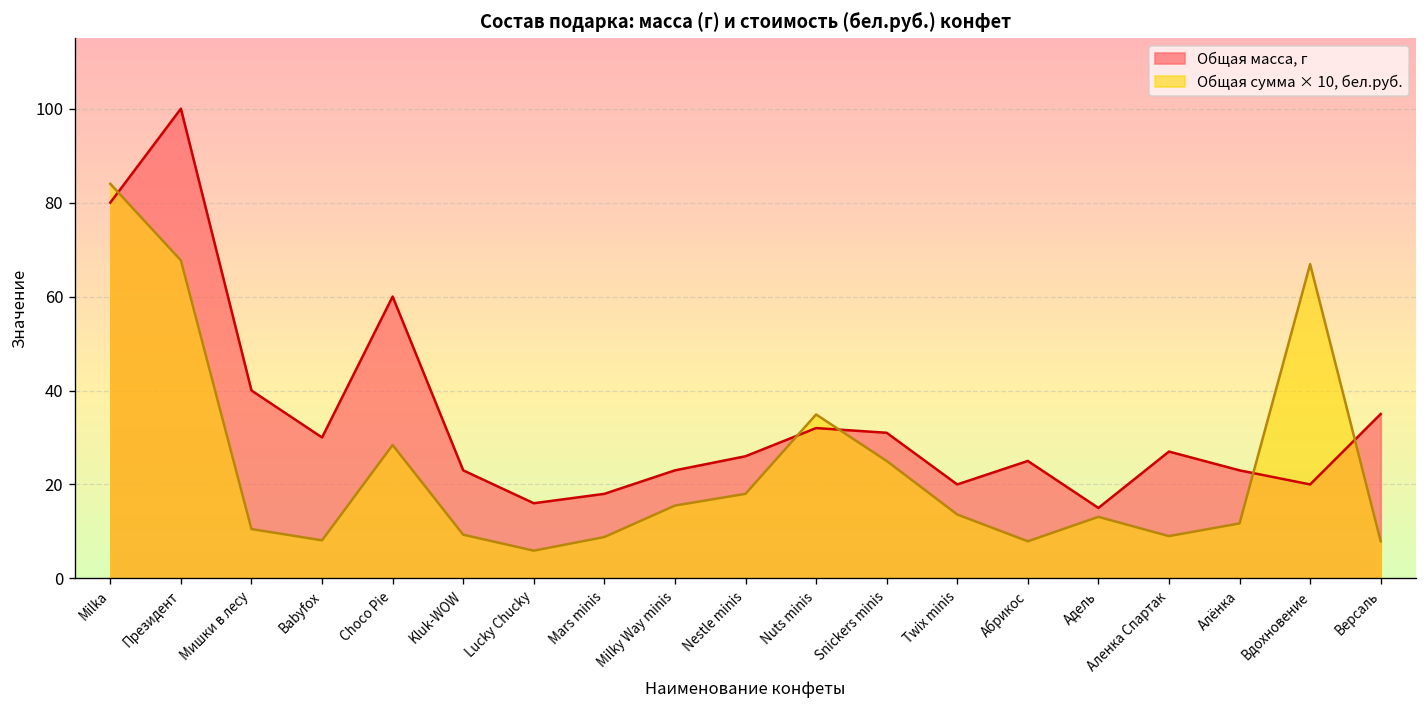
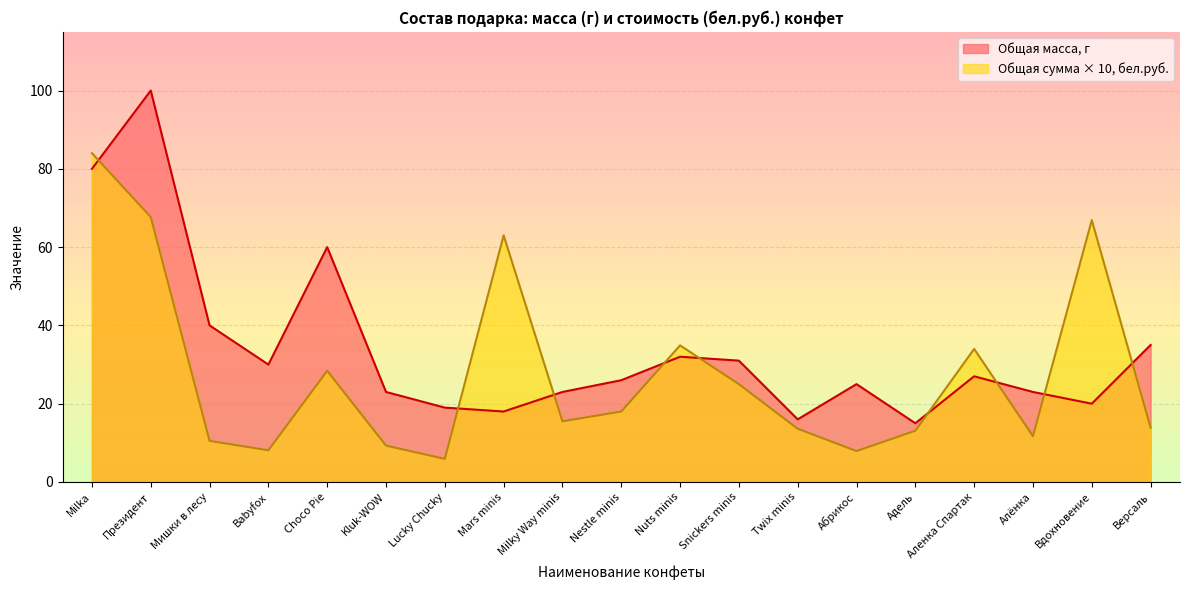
  {
    "Общая масса, г": {
      "Milka": 80,
      "Президент": 100,
      "Мишки в лесу": 40,
      "Babyfox": 30,
      "Choco Pie": 60,
      "Kluk-WOW": 23,
-     "Lucky Chucky": 16,
+     "Lucky Chucky": 19,
      "Mars minis": 18,
      "Milky Way minis": 23,
      "Nestle minis": 26,
      "Nuts minis": 32,
      "Snickers minis": 31,
-     "Twix minis": 20,
+     "Twix minis": 16,
      "Абрикос": 25,
      "Адель": 15,
      "Аленка Спартак": 27,
      "Алёнка": 23,
      "Вдохновение": 20,
      "Версаль": 35
    },
    "Общая сумма × 10, бел.руб.": {
      "Milka": 84,
      "Президент": 68,
      "Мишки в лесу": 11,
      "Babyfox": 8,
      "Choco Pie": 28,
      "Kluk-WOW": 9,
      "Lucky Chucky": 6,
-     "Mars minis": 9,
+     "Mars minis": 63,
      "Milky Way minis": 16,
      "Nestle minis": 18,
      "Nuts minis": 35,
      "Snickers minis": 25,
      "Twix minis": 14,
      "Абрикос": 8,
      "Адель": 13,
-     "Аленка Спартак": 9,
+     "Аленка Спартак": 34,
      "Алёнка": 12,
      "Вдохновение": 67,
-     "Версаль": 8
+     "Версаль": 14
    }
  }
